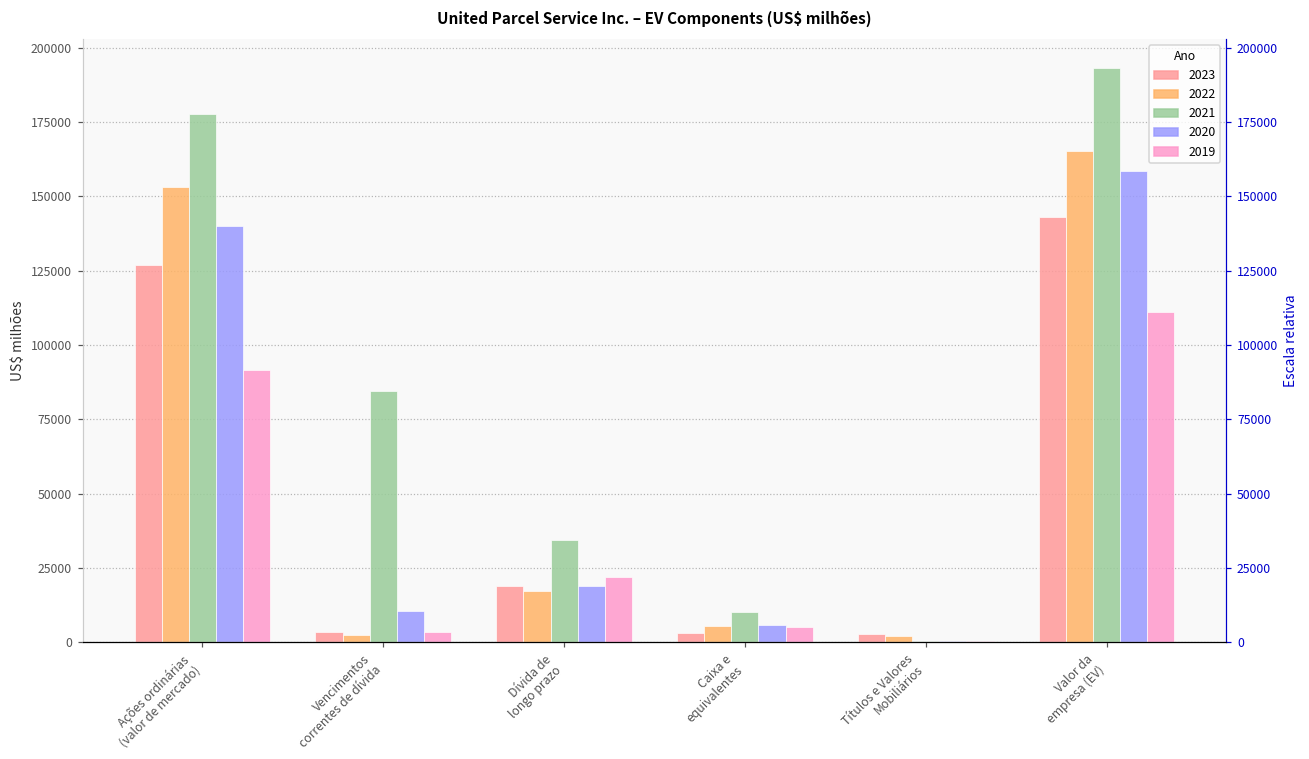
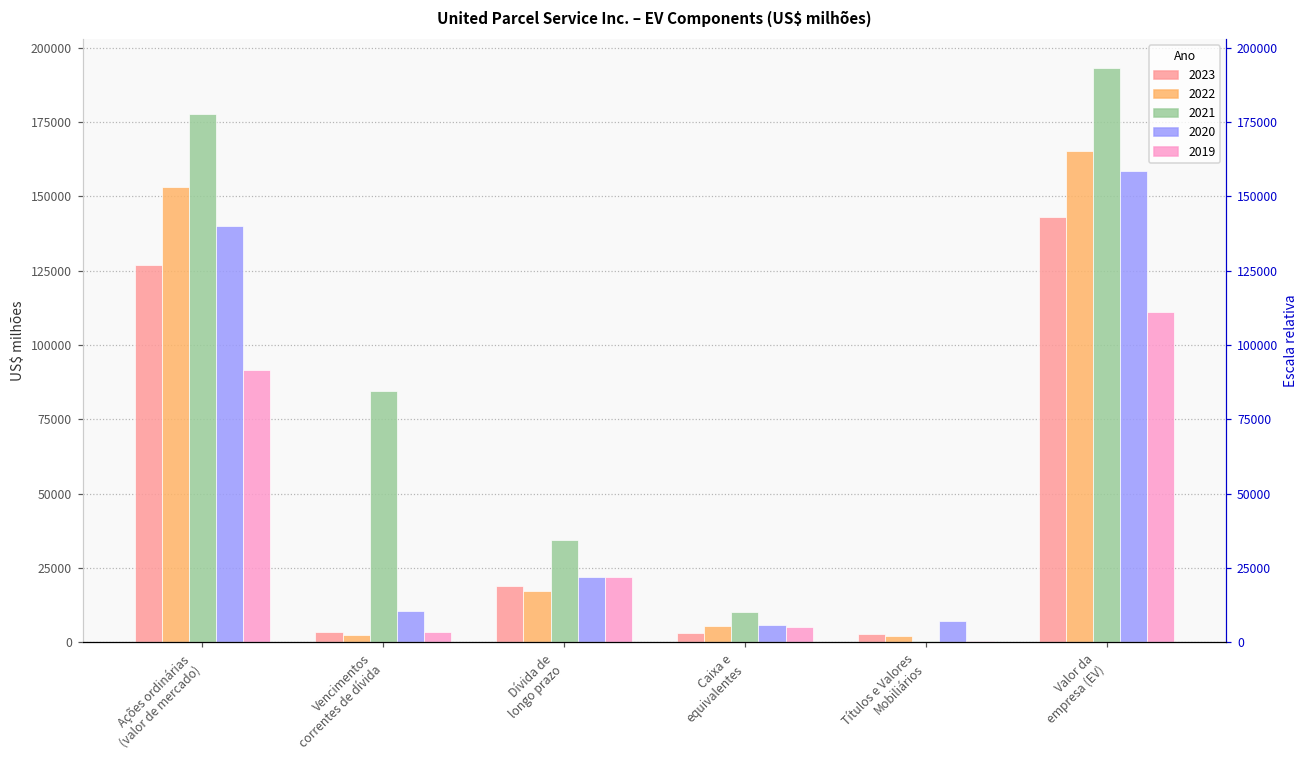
  {
    "2021": {
      "Ações ordinárias (valor de mercado)": 178000,
      "Vencimentos correntes de dívida": 84000,
      "Dívida de longo prazo": 34000,
      "Caixa e equivalentes": 10000,
      "Valor da empresa (EV)": 193000
    },
    "2020": {
      "Ações ordinárias (valor de mercado)": 140000,
      "Vencimentos correntes de dívida": 10000,
-     "Dívida de longo prazo": 19000,
+     "Dívida de longo prazo": 22000,
      "Caixa e equivalentes": 6000,
-     "Títulos e Valores Mobiliários": 0,
+     "Títulos e Valores Mobiliários": 7000,
      "Valor da empresa (EV)": 158000
    }
  }
